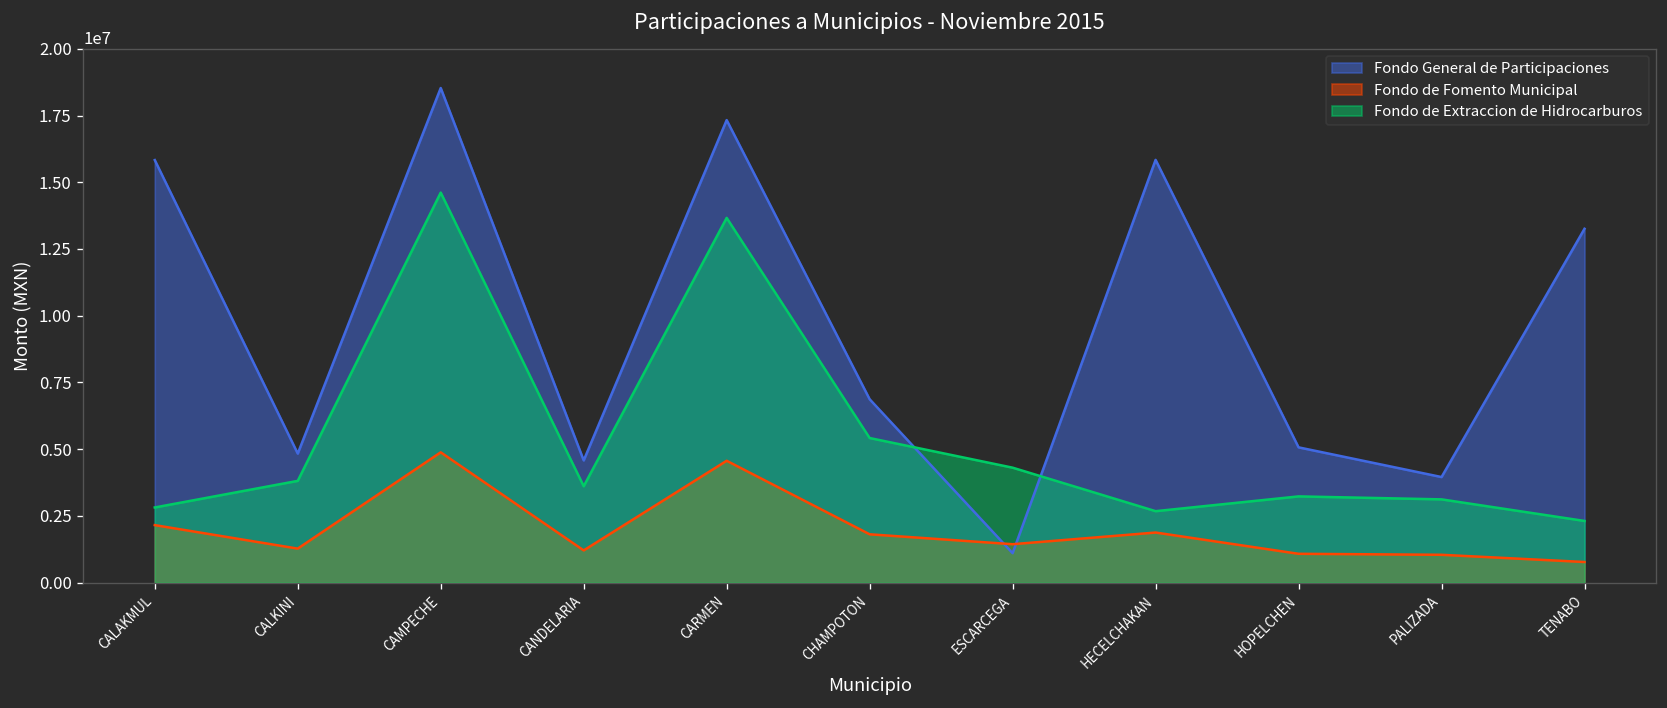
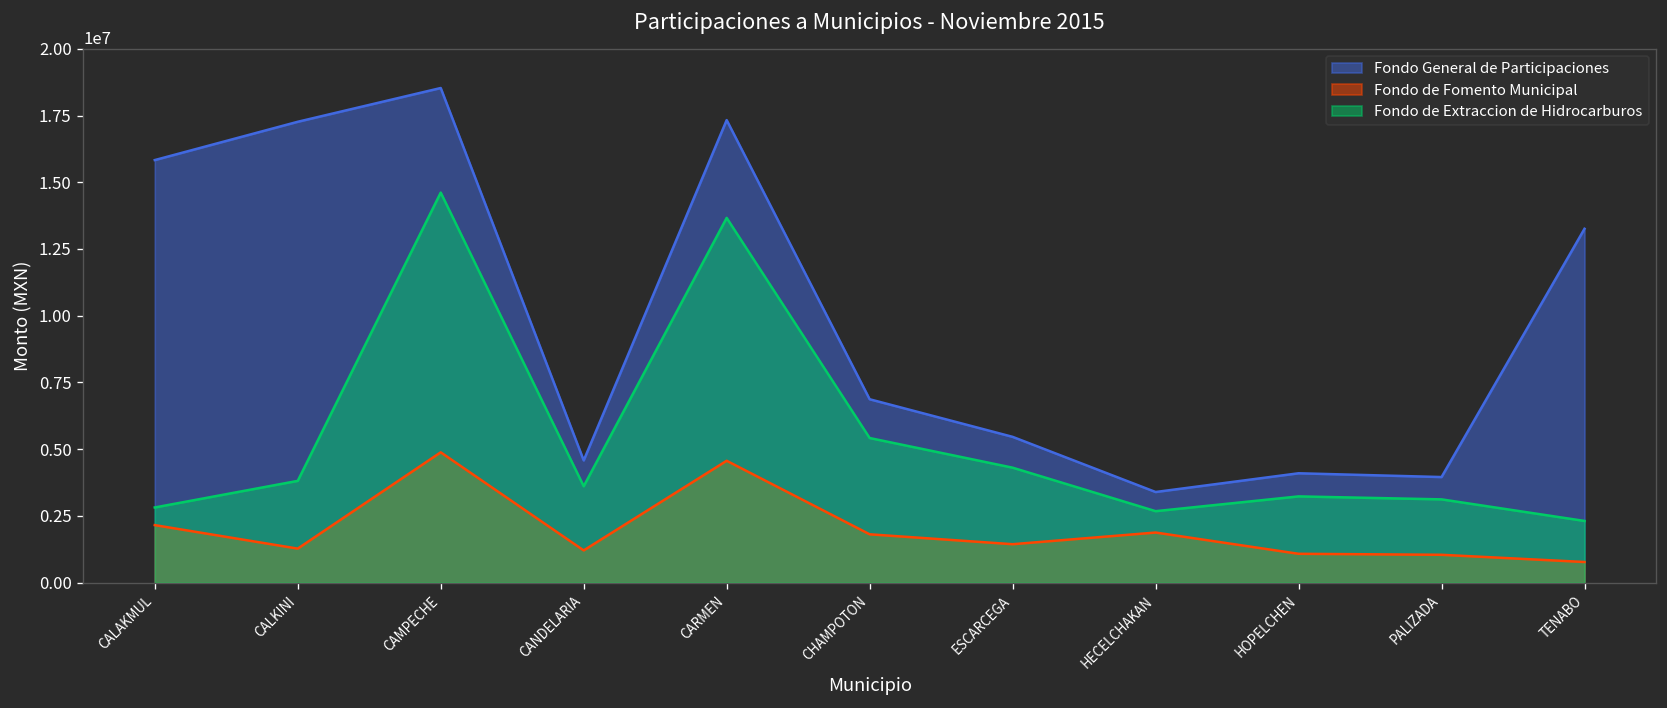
  {
    "Fondo General de Participaciones": {
      "CALAKMUL": 15800000,
-     "CALKINI": 4800000,
+     "CALKINI": 17300000,
      "CAMPECHE": 18500000,
      "CANDELARIA": 4600000,
      "CARMEN": 17300000,
      "CHAMPOTON": 6900000,
-     "ESCARCEGA": 1100000,
-     "HECELCHAKAN": 15800000,
-     "HOPELCHEN": 5100000,
+     "ESCARCEGA": 5500000,
+     "HECELCHAKAN": 3400000,
+     "HOPELCHEN": 4100000,
      "PALIZADA": 4000000,
      "TENABO": 13300000
    },
    "Fondo de Fomento Municipal": {
      "CALAKMUL": 2200000,
      "CALKINI": 1300000,
      "CAMPECHE": 4900000,
      "CANDELARIA": 1200000,
      "CARMEN": 4600000,
      "CHAMPOTON": 1800000,
      "ESCARCEGA": 1400000,
      "HECELCHAKAN": 1900000,
      "HOPELCHEN": 1100000,
      "PALIZADA": 1000000,
      "TENABO": 800000
    },
    "Fondo de Extraccion de Hidrocarburos": {
      "CALAKMUL": 2800000,
      "CALKINI": 3800000,
      "CAMPECHE": 14600000,
      "CANDELARIA": 3600000,
      "CARMEN": 13700000,
      "CHAMPOTON": 5400000,
      "ESCARCEGA": 4300000,
      "HECELCHAKAN": 2700000,
      "HOPELCHEN": 3200000,
      "PALIZADA": 3100000,
      "TENABO": 2300000
    }
  }
